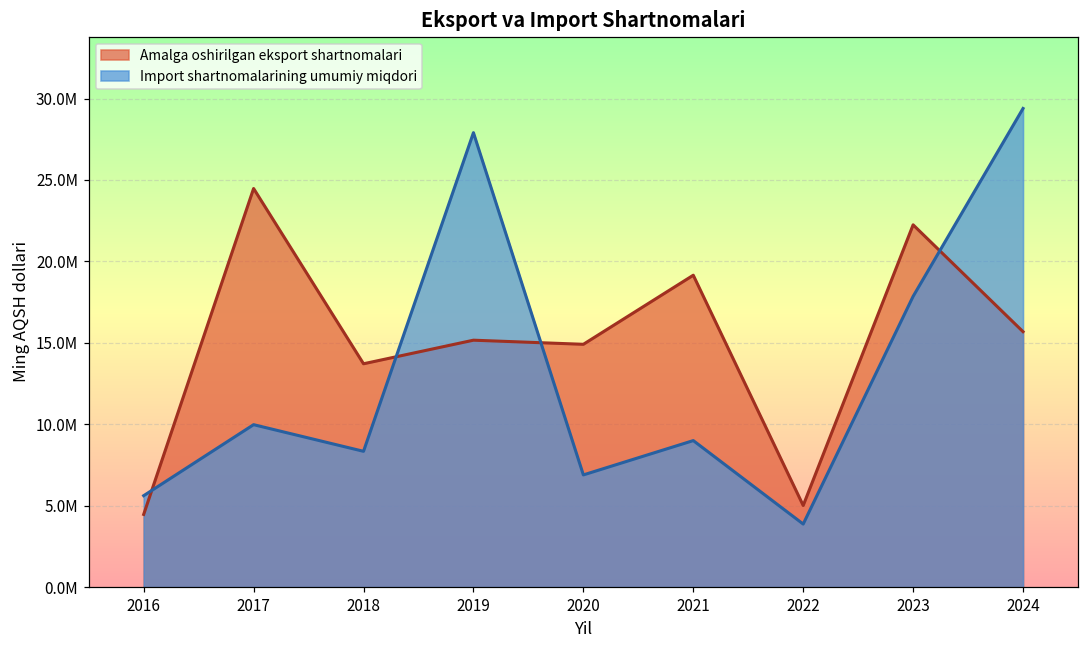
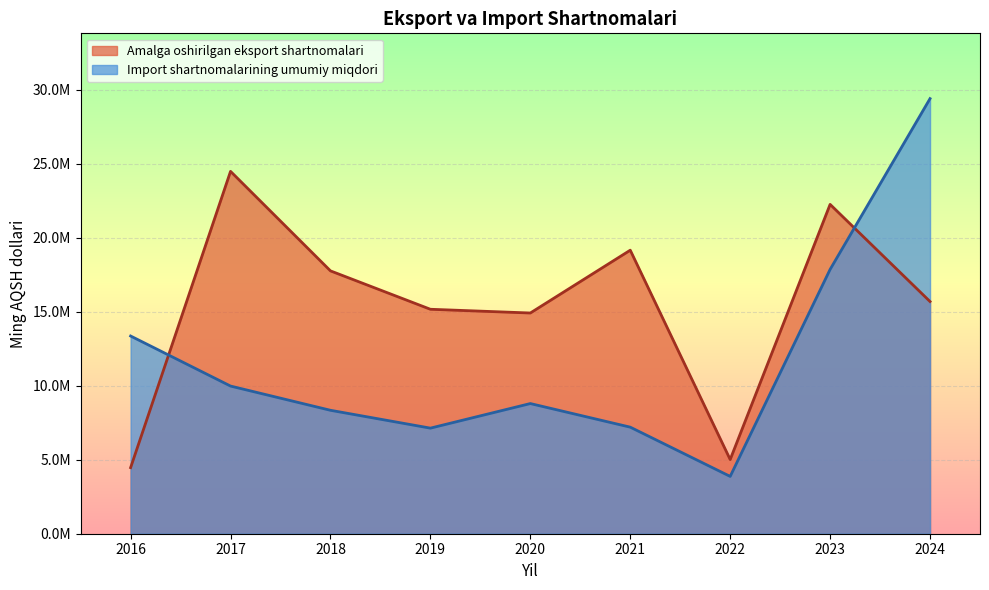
  {
    "Amalga oshirilgan eksport shartnomalari": {
      "2016": 4500000,
      "2017": 24500000,
-     "2018": 13700000,
+     "2018": 17800000,
      "2019": 15200000,
      "2020": 14900000,
      "2021": 19100000,
      "2022": 5000000,
      "2023": 22200000,
      "2024": 15700000
    },
    "Import shartnomalarining umumiy miqdori": {
-     "2016": 5600000,
+     "2016": 13400000,
      "2017": 10000000,
      "2018": 8300000,
-     "2019": 27900000,
-     "2020": 6900000,
-     "2021": 9000000,
+     "2019": 7100000,
+     "2020": 8800000,
+     "2021": 7200000,
      "2022": 3900000,
      "2023": 17900000,
      "2024": 29400000
    }
  }
